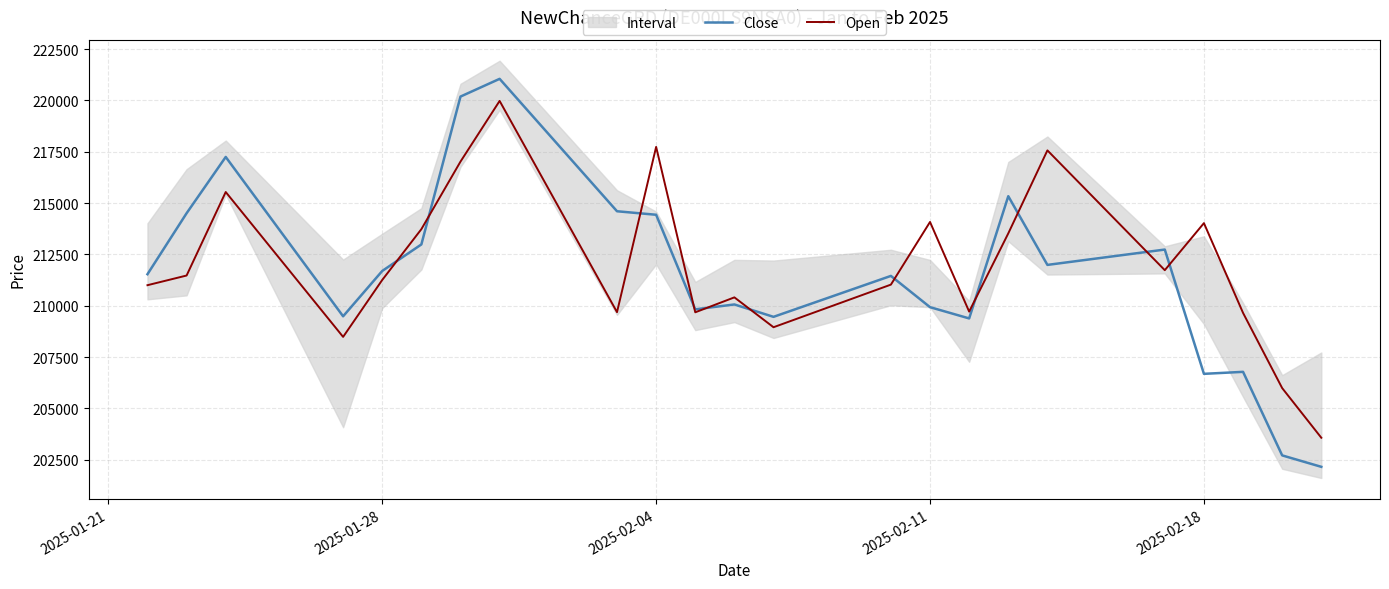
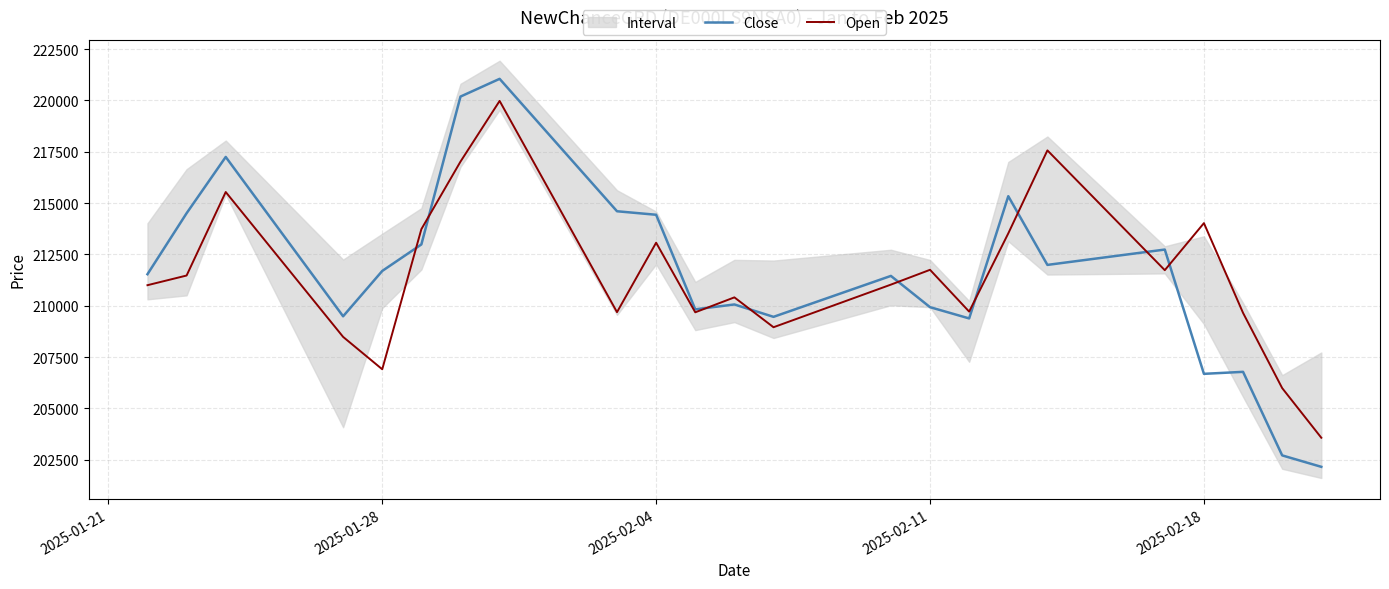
  {
    "Close": {
      "2025-01-28": 211700,
      "2025-02-04": 214400,
      "2025-02-11": 209900,
      "2025-02-18": 206700
    },
    "Open": {
-     "2025-01-28": 211300,
-     "2025-02-04": 217700,
-     "2025-02-11": 214100,
+     "2025-01-28": 206900,
+     "2025-02-04": 213100,
+     "2025-02-11": 211700,
      "2025-02-18": 214000
    }
  }
